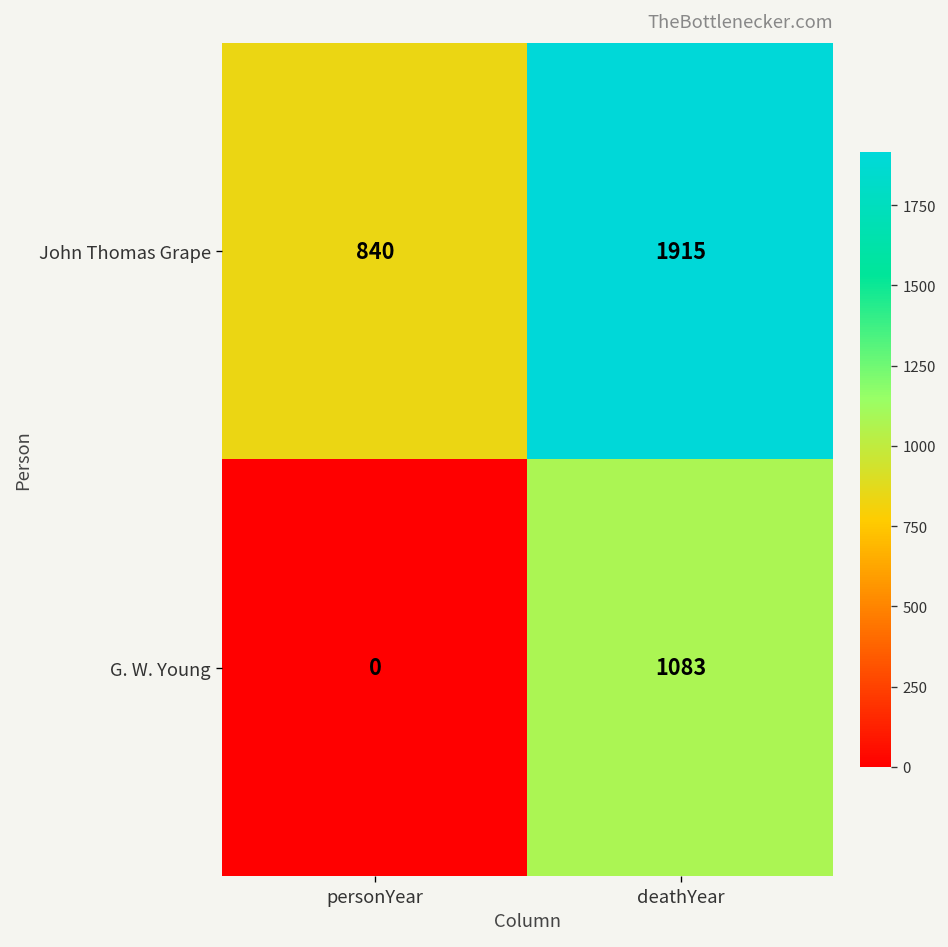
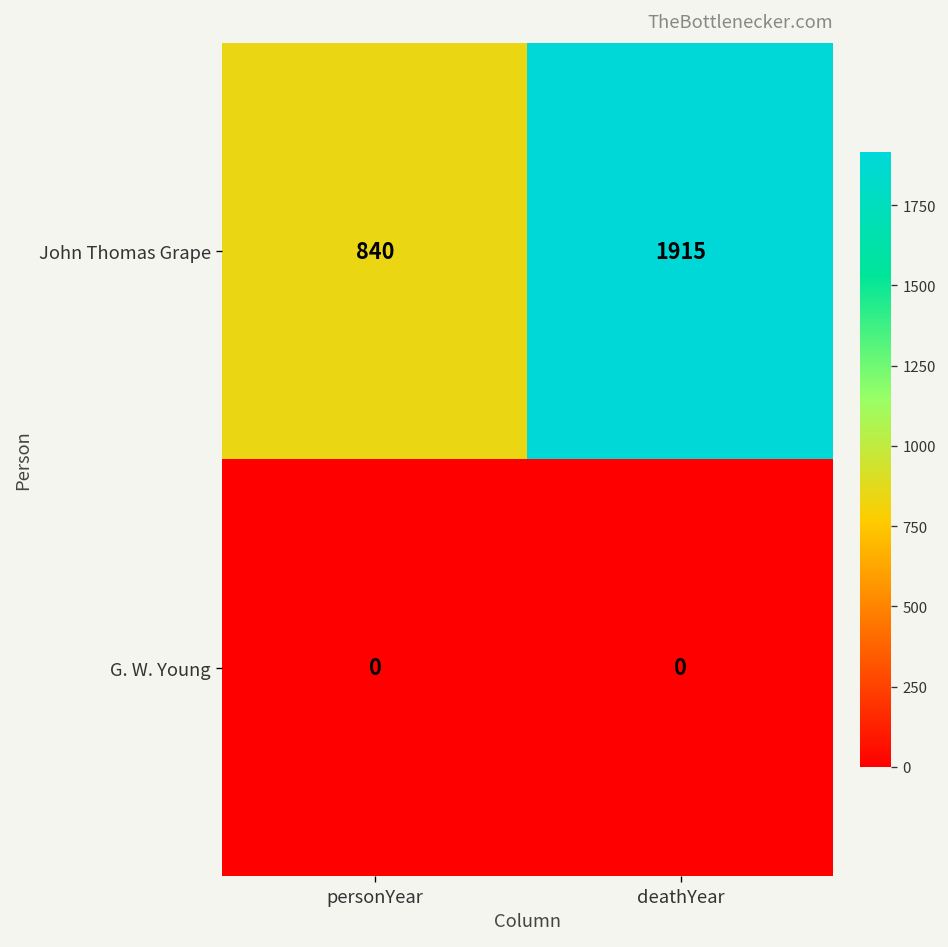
  {
    "John Thomas Grape": {
      "personYear": 840,
      "deathYear": 1915
    },
    "G. W. Young": {
      "personYear": 0,
-     "deathYear": 1083
+     "deathYear": 0
    }
  }
